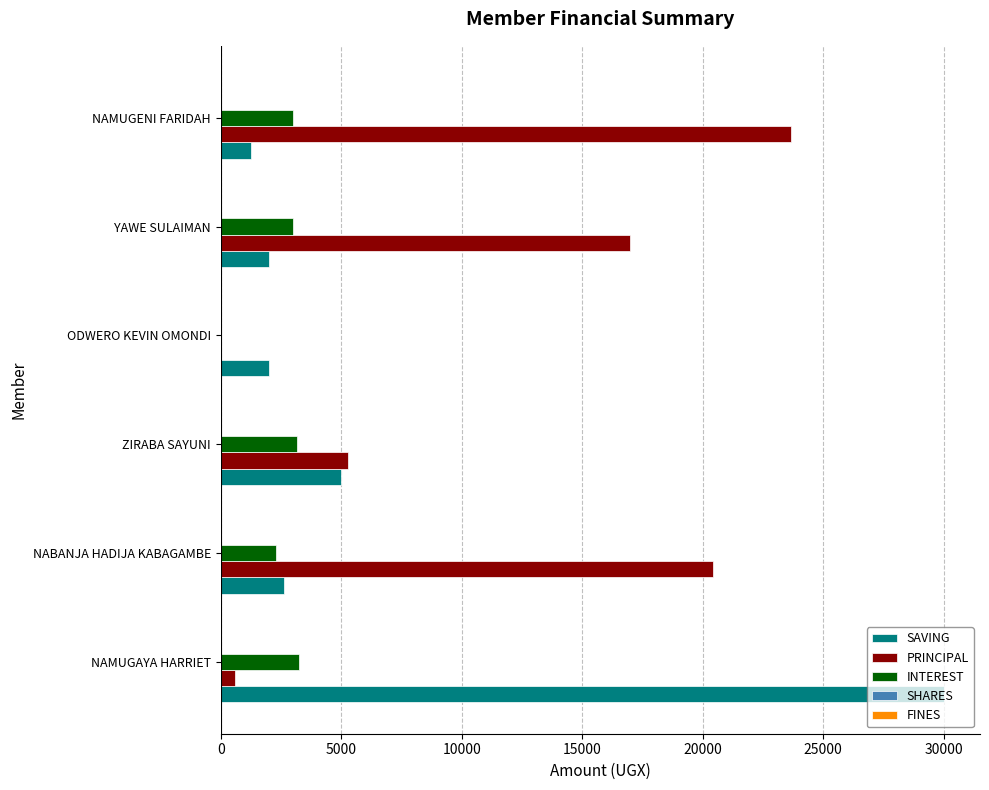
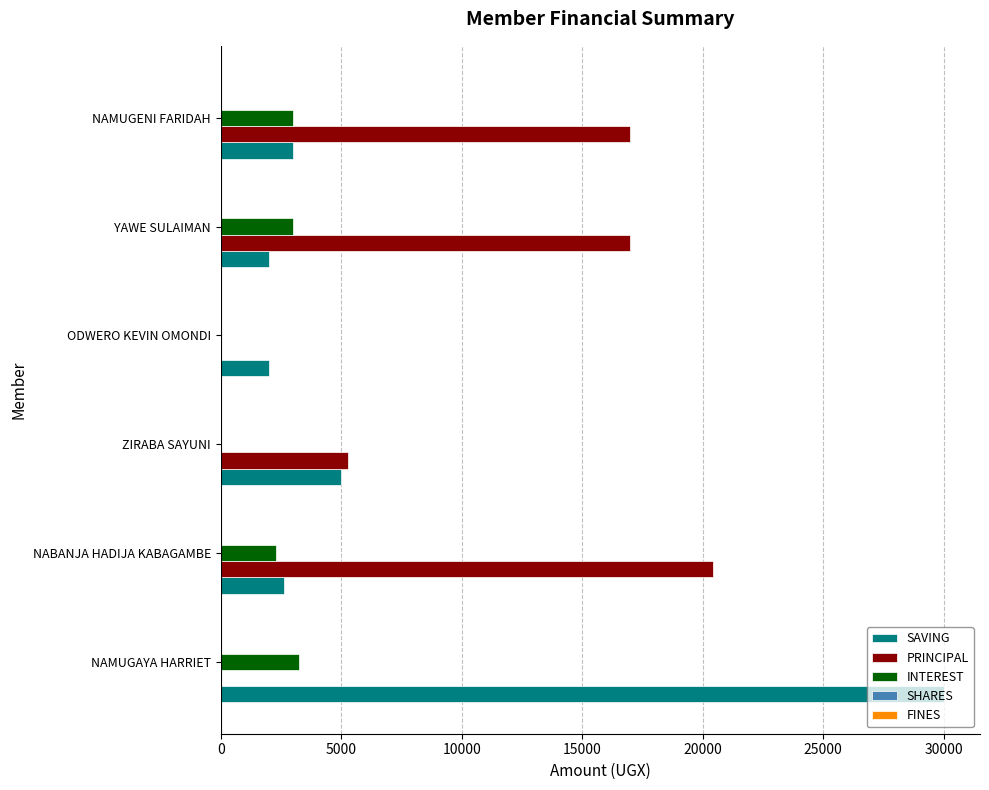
  {
    "SAVING": {
-     "NAMUGENI FARIDAH": 1300,
+     "NAMUGENI FARIDAH": 3000,
      "YAWE SULAIMAN": 2000,
      "ODWERO KEVIN OMONDI": 2000,
      "ZIRABA SAYUNI": 5000,
      "NABANJA HADIJA KABAGAMBE": 2600
    },
    "PRINCIPAL": {
-     "NAMUGENI FARIDAH": 23700,
+     "NAMUGENI FARIDAH": 17000,
      "YAWE SULAIMAN": 17000,
      "ODWERO KEVIN OMONDI": 0,
      "ZIRABA SAYUNI": 5300,
      "NABANJA HADIJA KABAGAMBE": 20400,
-     "NAMUGAYA HARRIET": 600
+     "NAMUGAYA HARRIET": 0
    },
    "INTEREST": {
      "NAMUGENI FARIDAH": 3000,
      "YAWE SULAIMAN": 3000,
      "ODWERO KEVIN OMONDI": 0,
-     "ZIRABA SAYUNI": 3200,
+     "ZIRABA SAYUNI": 0,
      "NABANJA HADIJA KABAGAMBE": 2300,
      "NAMUGAYA HARRIET": 3300
    },
    "SHARES": {
      "NAMUGENI FARIDAH": 0,
      "YAWE SULAIMAN": 0,
      "ODWERO KEVIN OMONDI": 0,
      "ZIRABA SAYUNI": 0,
      "NABANJA HADIJA KABAGAMBE": 0,
      "NAMUGAYA HARRIET": 0
    },
    "FINES": {
      "NAMUGENI FARIDAH": 0,
      "YAWE SULAIMAN": 0,
      "ODWERO KEVIN OMONDI": 0,
      "ZIRABA SAYUNI": 0,
      "NABANJA HADIJA KABAGAMBE": 0,
      "NAMUGAYA HARRIET": 0
    }
  }
